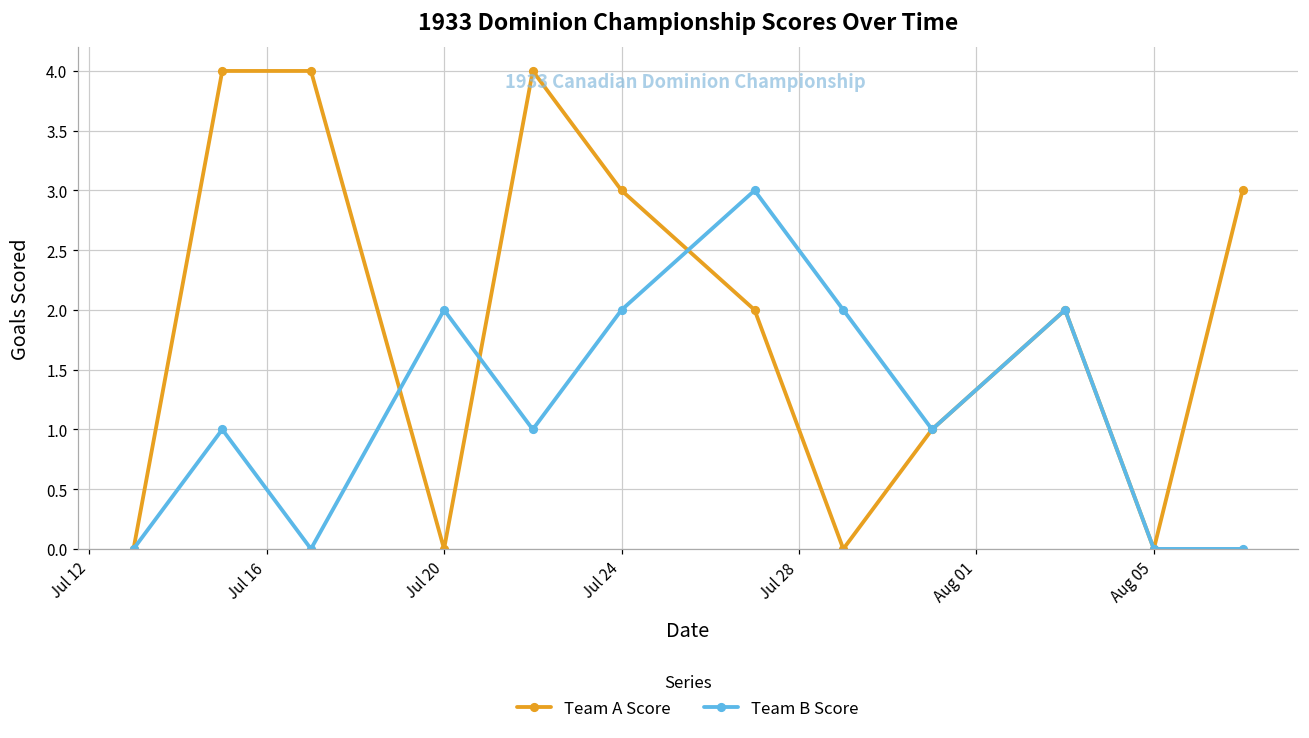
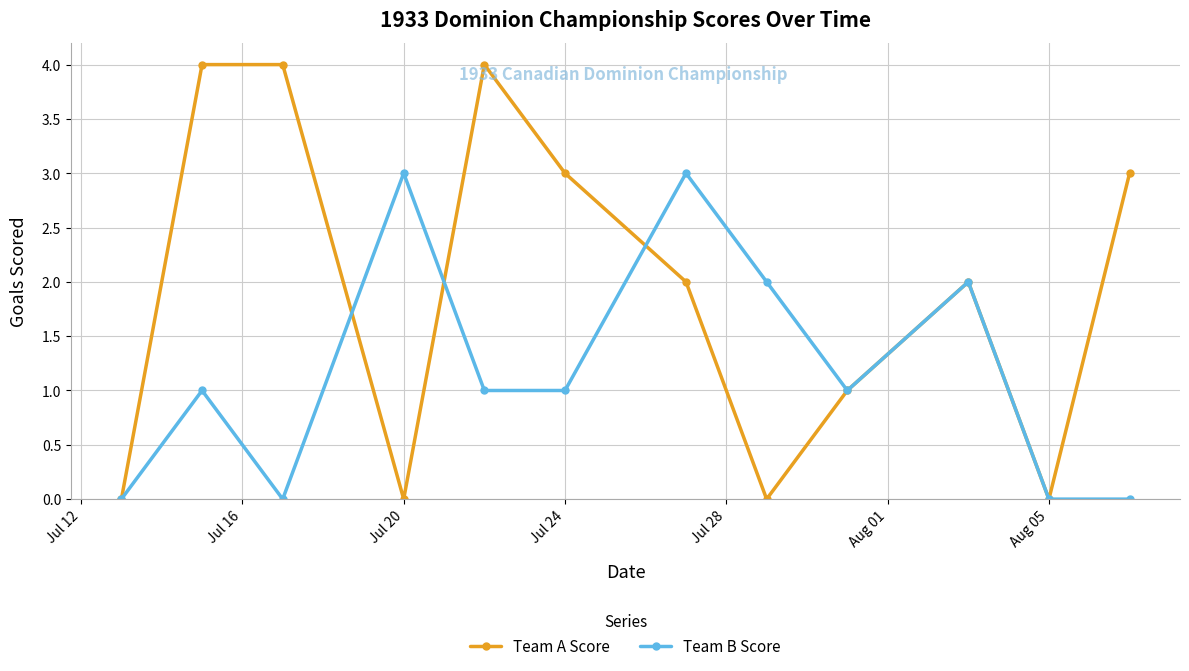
  {
    "Team A Score": {
      "Jul 20": 0,
      "Jul 24": 3
    },
    "Team B Score": {
-     "Jul 20": 2,
-     "Jul 24": 2
+     "Jul 20": 3,
+     "Jul 24": 1
    }
  }
